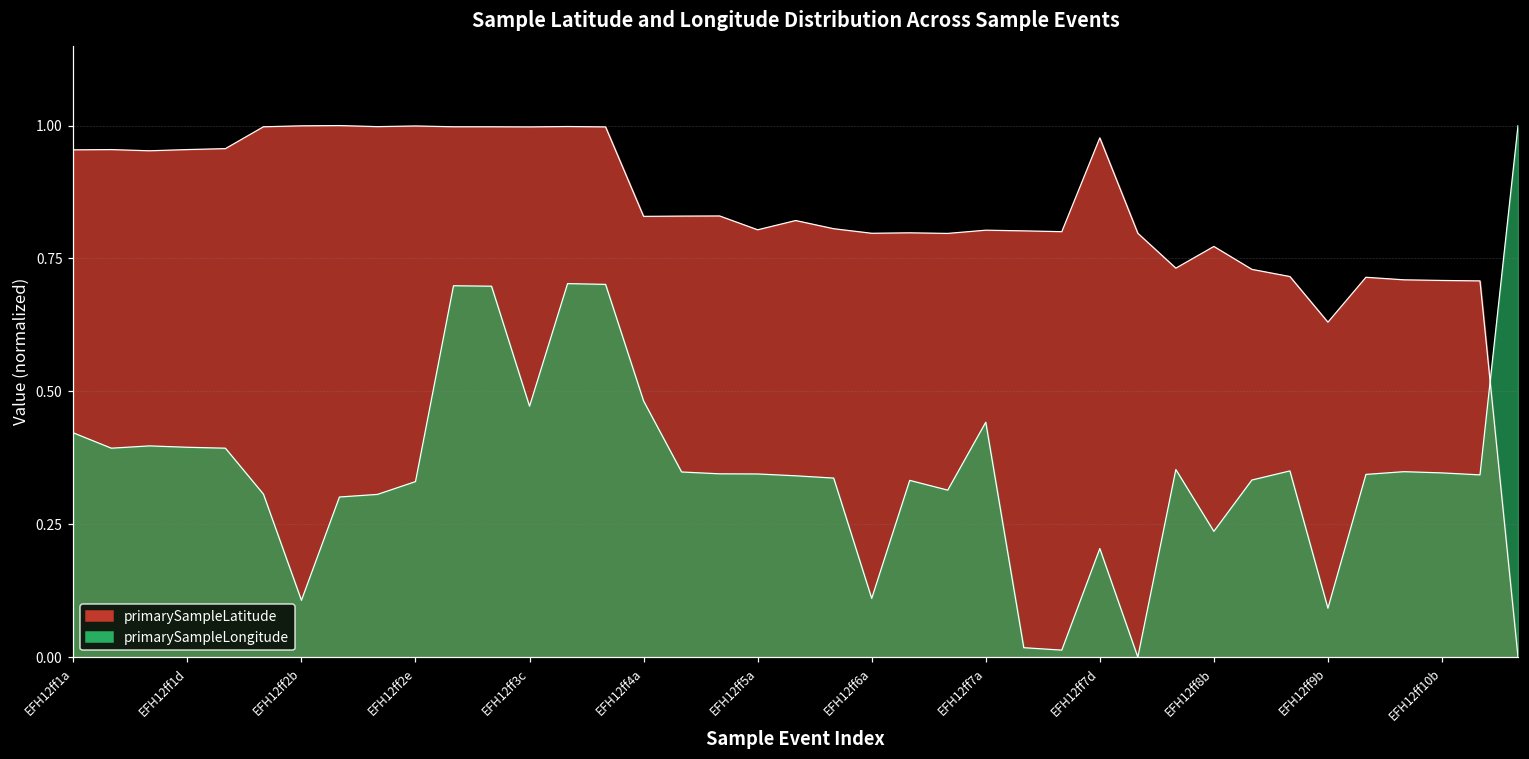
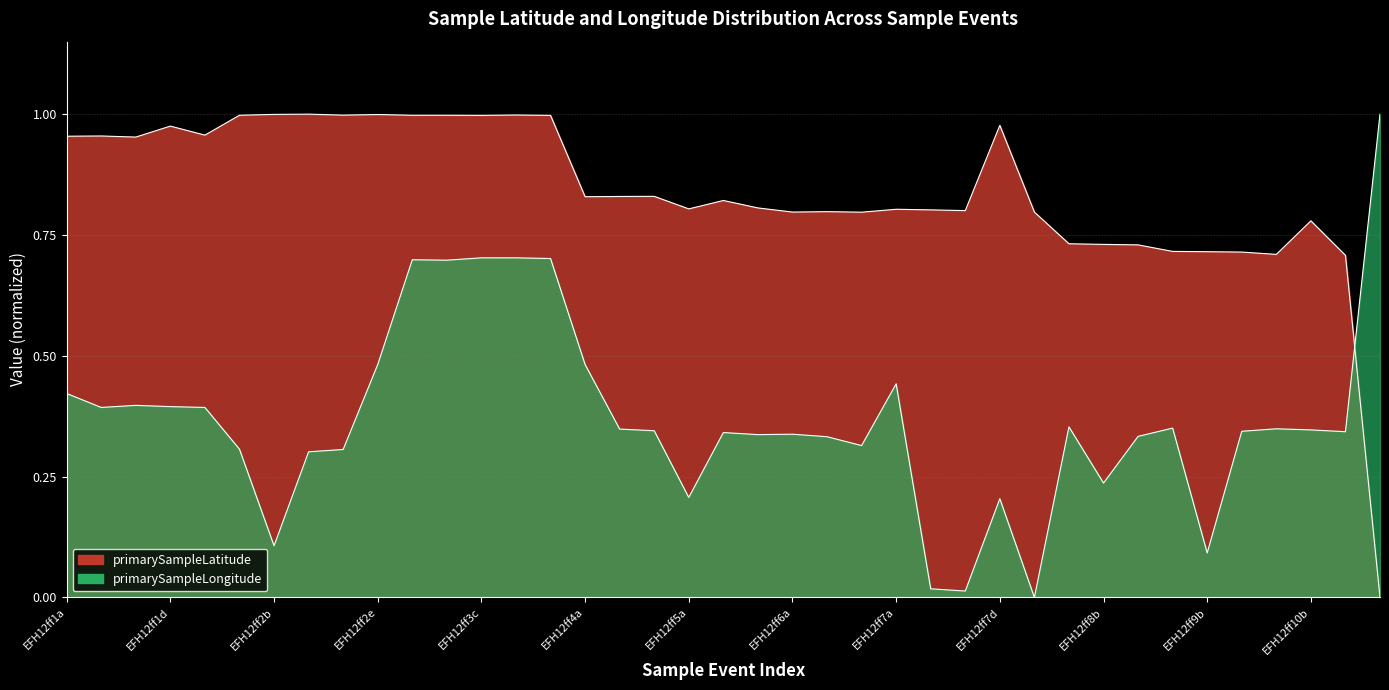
  {
    "primarySampleLatitude": {
      "EFH12ff1a": 0.95,
-     "EFH12ff1d": 0.95,
+     "EFH12ff1d": 0.98,
      "EFH12ff2b": 1.00,
      "EFH12ff2e": 1.00,
      "EFH12ff3c": 1.00,
      "EFH12ff4a": 0.83,
      "EFH12ff5a": 0.80,
      "EFH12ff6a": 0.80,
      "EFH12ff7a": 0.80,
      "EFH12ff7d": 0.98,
-     "EFH12ff8b": 0.77,
-     "EFH12ff9b": 0.63,
-     "EFH12ff10b": 0.71
+     "EFH12ff8b": 0.73,
+     "EFH12ff9b": 0.72,
+     "EFH12ff10b": 0.78
    },
    "primarySampleLongitude": {
      "EFH12ff1a": 0.42,
      "EFH12ff1d": 0.39,
      "EFH12ff2b": 0.11,
-     "EFH12ff2e": 0.33,
-     "EFH12ff3c": 0.47,
+     "EFH12ff2e": 0.48,
+     "EFH12ff3c": 0.70,
      "EFH12ff4a": 0.48,
-     "EFH12ff5a": 0.34,
-     "EFH12ff6a": 0.11,
+     "EFH12ff5a": 0.21,
+     "EFH12ff6a": 0.34,
      "EFH12ff7a": 0.44,
      "EFH12ff7d": 0.20,
      "EFH12ff8b": 0.24,
      "EFH12ff9b": 0.09,
      "EFH12ff10b": 0.35
    }
  }
